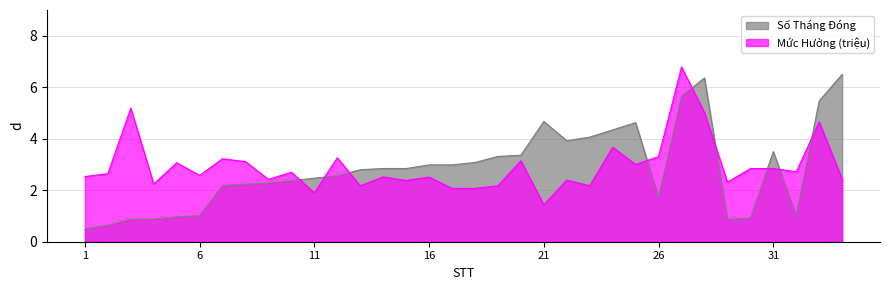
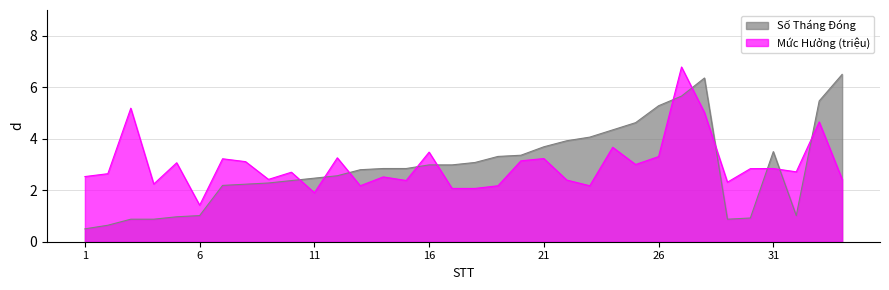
  {
    "Số Tháng Đóng": {
      "1": 0.5,
      "6": 1.0,
      "11": 2.5,
      "16": 3.0,
-     "21": 4.7,
-     "26": 1.7,
+     "21": 3.7,
+     "26": 5.3,
      "31": 3.5
    },
    "Mức Hưởng (triệu)": {
      "1": 2.5,
-     "6": 2.6,
+     "6": 1.4,
      "11": 1.9,
-     "16": 2.5,
-     "21": 1.4,
+     "16": 3.5,
+     "21": 3.2,
      "26": 3.3,
      "31": 2.8
    }
  }
